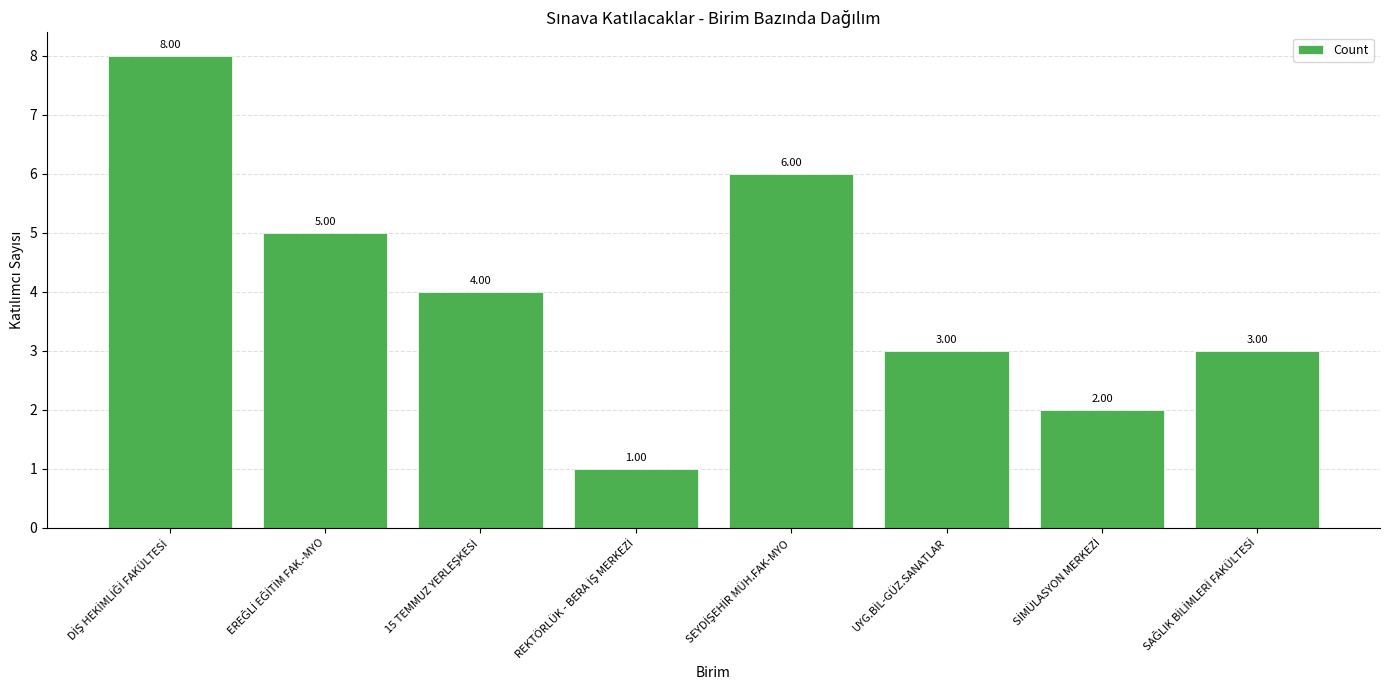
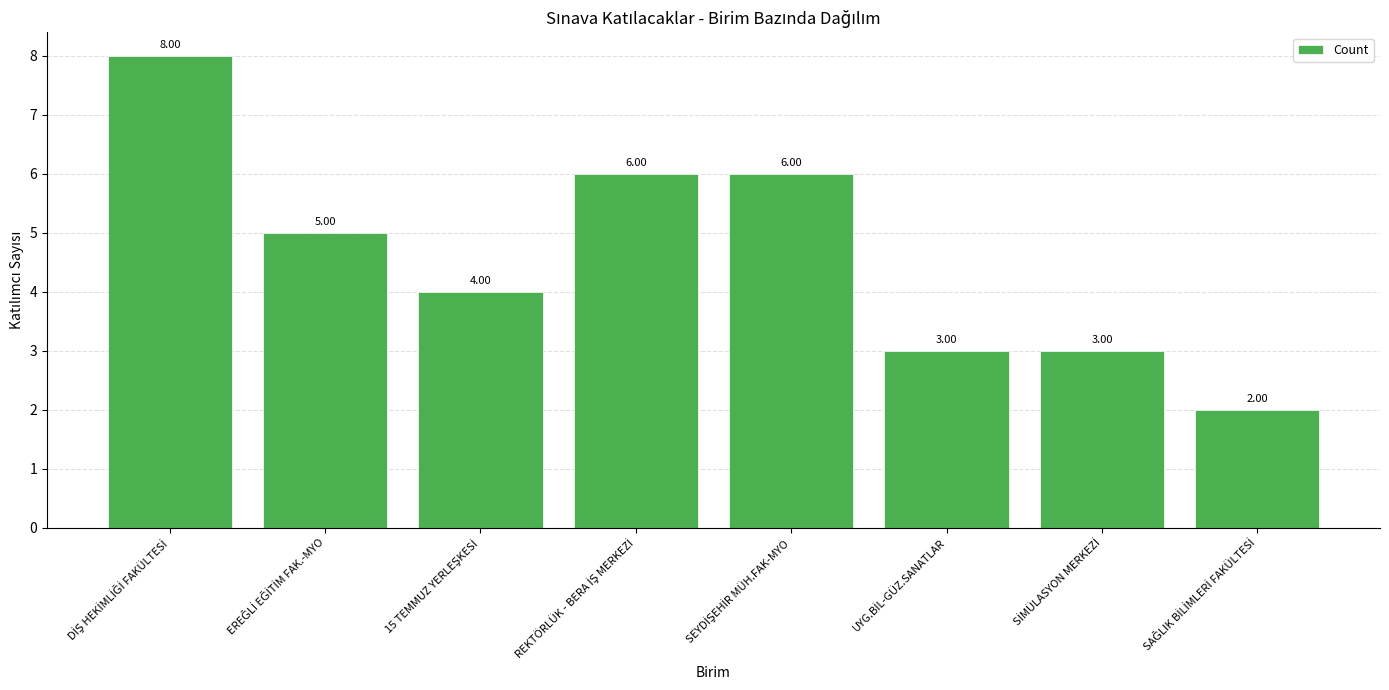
  {
    "DİŞ HEKİMLİĞİ FAKÜLTESİ": 8.00,
    "EREĞLİ EĞİTİM FAK.-MYO": 5.00,
    "15 TEMMUZ YERLEŞKESİ": 4.00,
-   "REKTÖRLÜK - BERA İŞ MERKEZİ": 1.00,
+   "REKTÖRLÜK - BERA İŞ MERKEZİ": 6.00,
    "SEYDİŞEHİR MÜH.FAK-MYO": 6.00,
    "UYG.BİL-GÜZ.SANATLAR": 3.00,
-   "SİMÜLASYON MERKEZİ": 2.00,
-   "SAĞLIK BİLİMLERİ FAKÜLTESİ": 3.00
+   "SİMÜLASYON MERKEZİ": 3.00,
+   "SAĞLIK BİLİMLERİ FAKÜLTESİ": 2.00
  }
